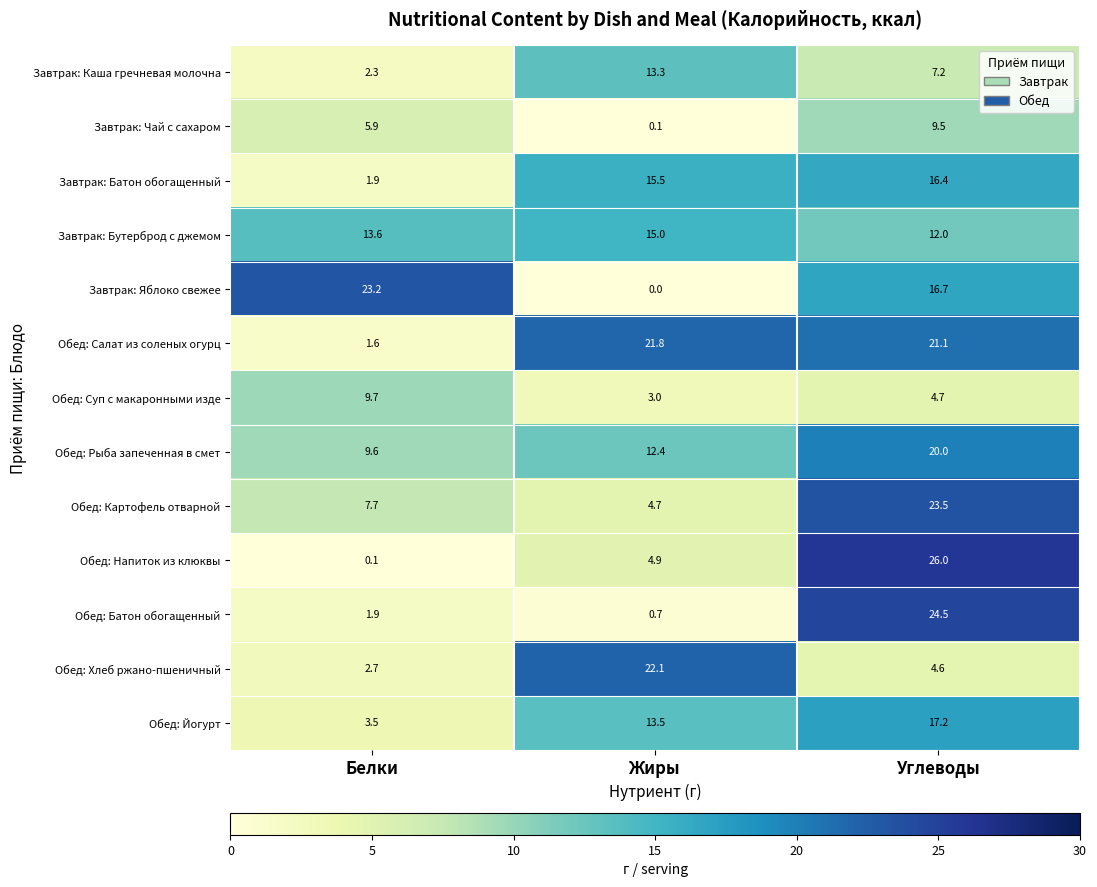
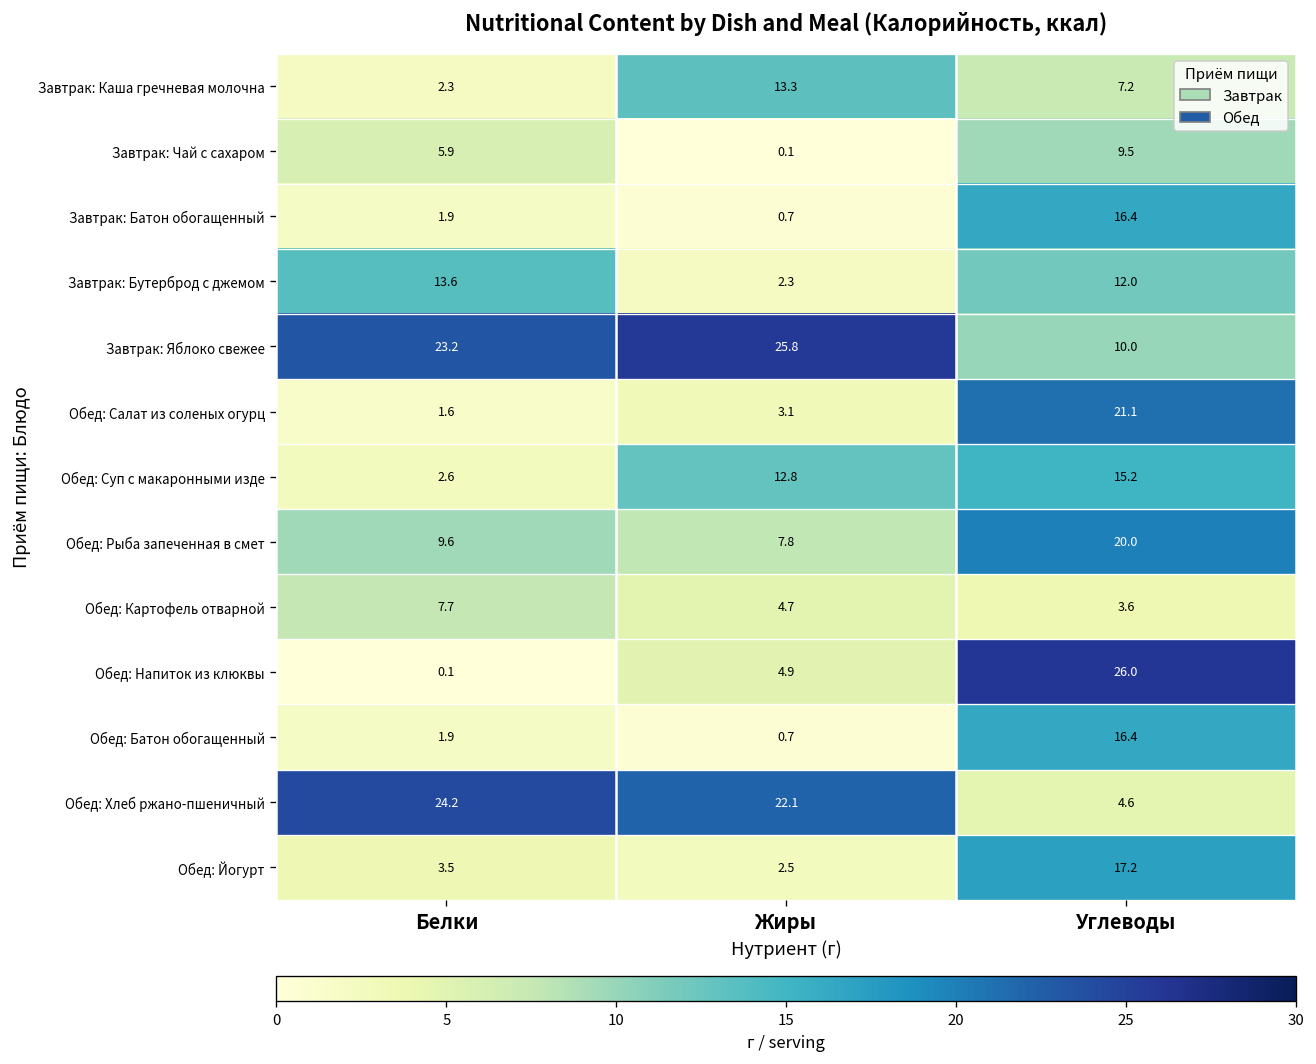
  {
    "Завтрак: Каша гречневая молочна": {
      "Белки": 2.3,
      "Жиры": 13.3,
      "Углеводы": 7.2
    },
    "Завтрак: Чай с сахаром": {
      "Белки": 5.9,
      "Жиры": 0.1,
      "Углеводы": 9.5
    },
    "Завтрак: Батон обогащенный": {
      "Белки": 1.9,
-     "Жиры": 15.5,
+     "Жиры": 0.7,
      "Углеводы": 16.4
    },
    "Завтрак: Бутерброд с джемом": {
      "Белки": 13.6,
-     "Жиры": 15.0,
+     "Жиры": 2.3,
      "Углеводы": 12.0
    },
    "Завтрак: Яблоко свежее": {
      "Белки": 23.2,
-     "Жиры": 0.0,
-     "Углеводы": 16.7
+     "Жиры": 25.8,
+     "Углеводы": 10.0
    },
    "Обед: Салат из соленых огурц": {
      "Белки": 1.6,
-     "Жиры": 21.8,
+     "Жиры": 3.1,
      "Углеводы": 21.1
    },
    "Обед: Суп с макаронными изде": {
-     "Белки": 9.7,
-     "Жиры": 3.0,
-     "Углеводы": 4.7
+     "Белки": 2.6,
+     "Жиры": 12.8,
+     "Углеводы": 15.2
    },
    "Обед: Рыба запеченная в смет": {
      "Белки": 9.6,
-     "Жиры": 12.4,
+     "Жиры": 7.8,
      "Углеводы": 20.0
    },
    "Обед: Картофель отварной": {
      "Белки": 7.7,
      "Жиры": 4.7,
-     "Углеводы": 23.5
+     "Углеводы": 3.6
    },
    "Обед: Напиток из клюквы": {
      "Белки": 0.1,
      "Жиры": 4.9,
      "Углеводы": 26.0
    },
    "Обед: Батон обогащенный": {
      "Белки": 1.9,
      "Жиры": 0.7,
-     "Углеводы": 24.5
+     "Углеводы": 16.4
    },
    "Обед: Хлеб ржано-пшеничный": {
-     "Белки": 2.7,
+     "Белки": 24.2,
      "Жиры": 22.1,
      "Углеводы": 4.6
    },
    "Обед: Йогурт": {
      "Белки": 3.5,
-     "Жиры": 13.5,
+     "Жиры": 2.5,
      "Углеводы": 17.2
    }
  }
